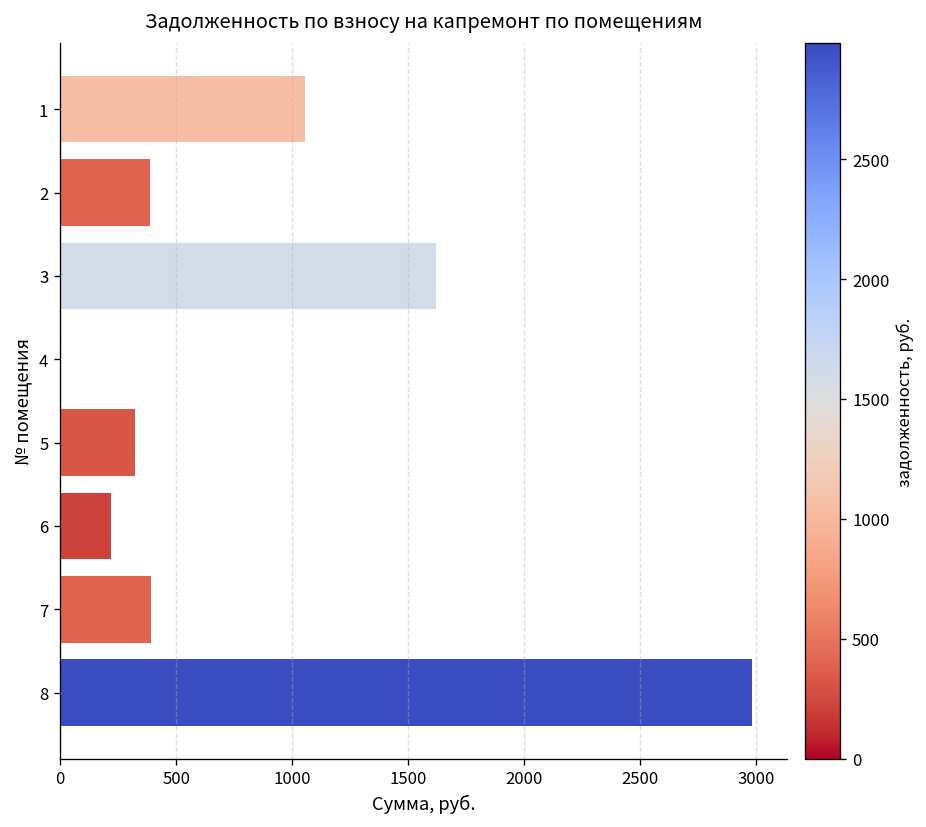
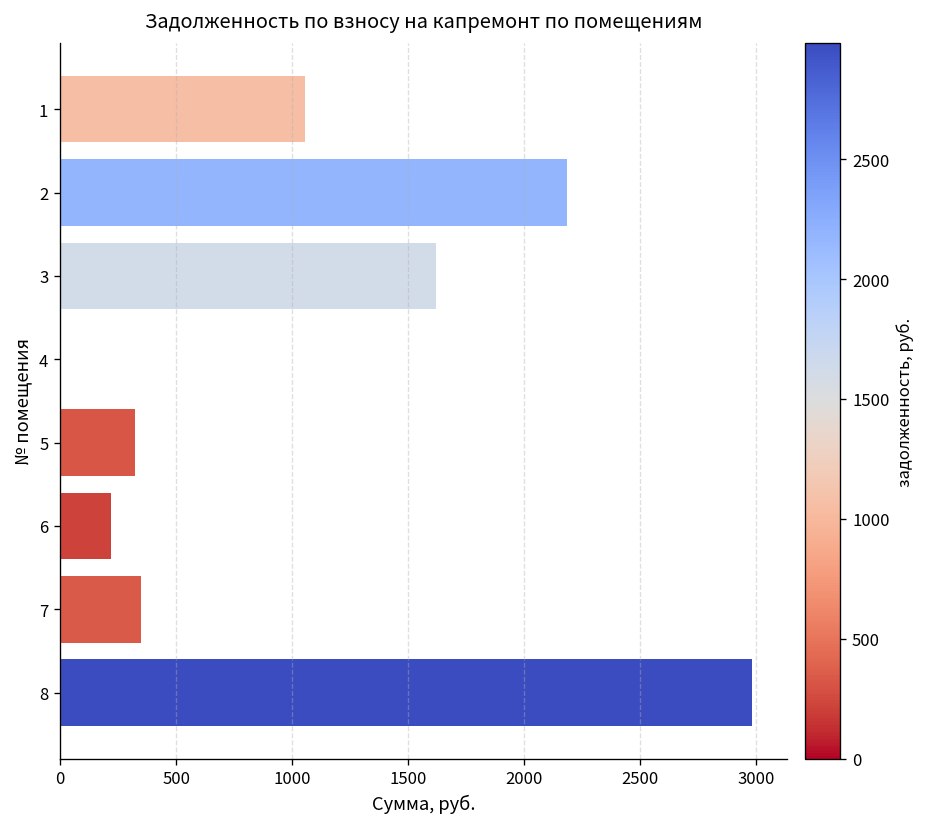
  {
    "1": 1050,
-   "2": 390,
+   "2": 2180,
    "3": 1620,
    "4": 0,
    "5": 320,
    "6": 220,
-   "7": 390,
+   "7": 350,
    "8": 2980
  }
